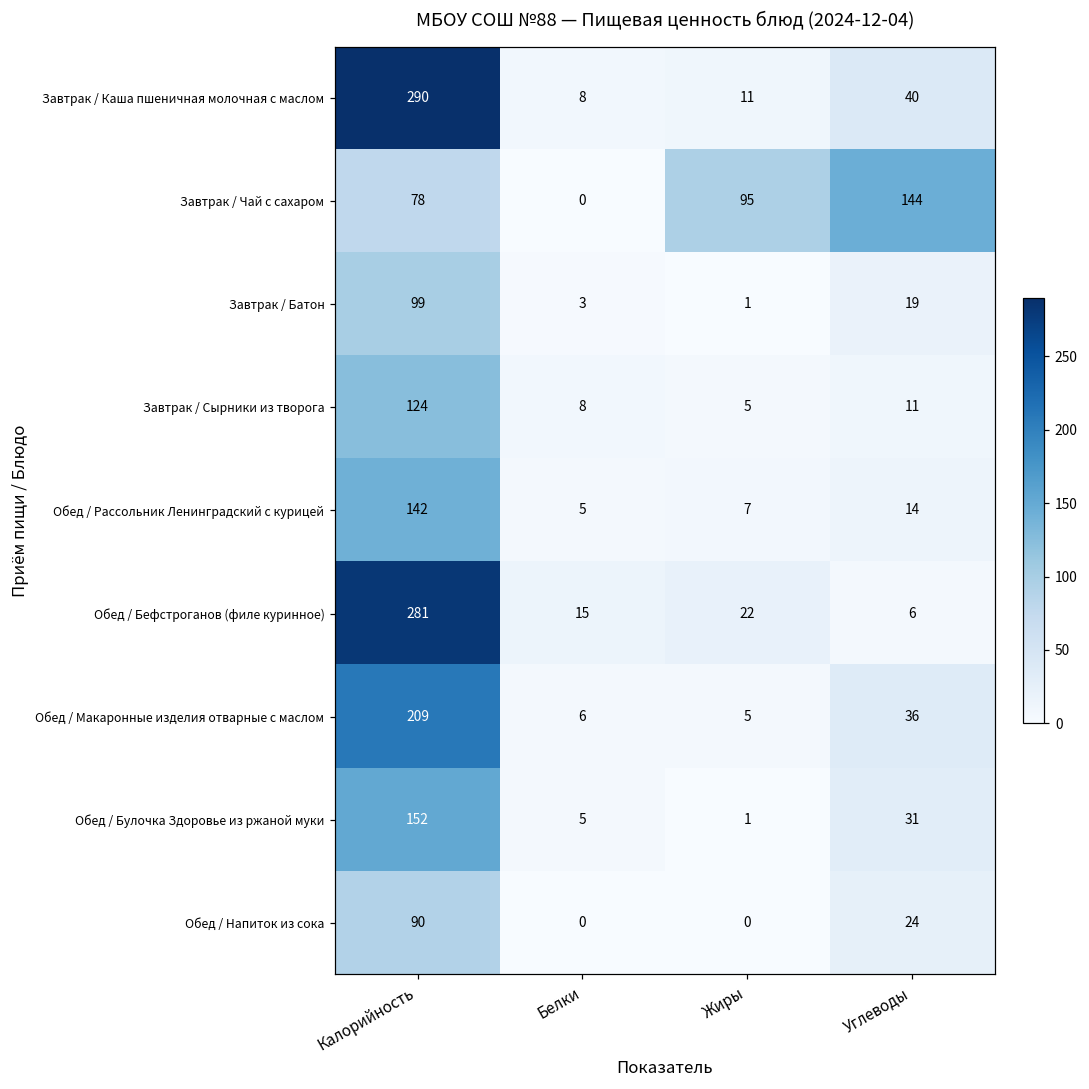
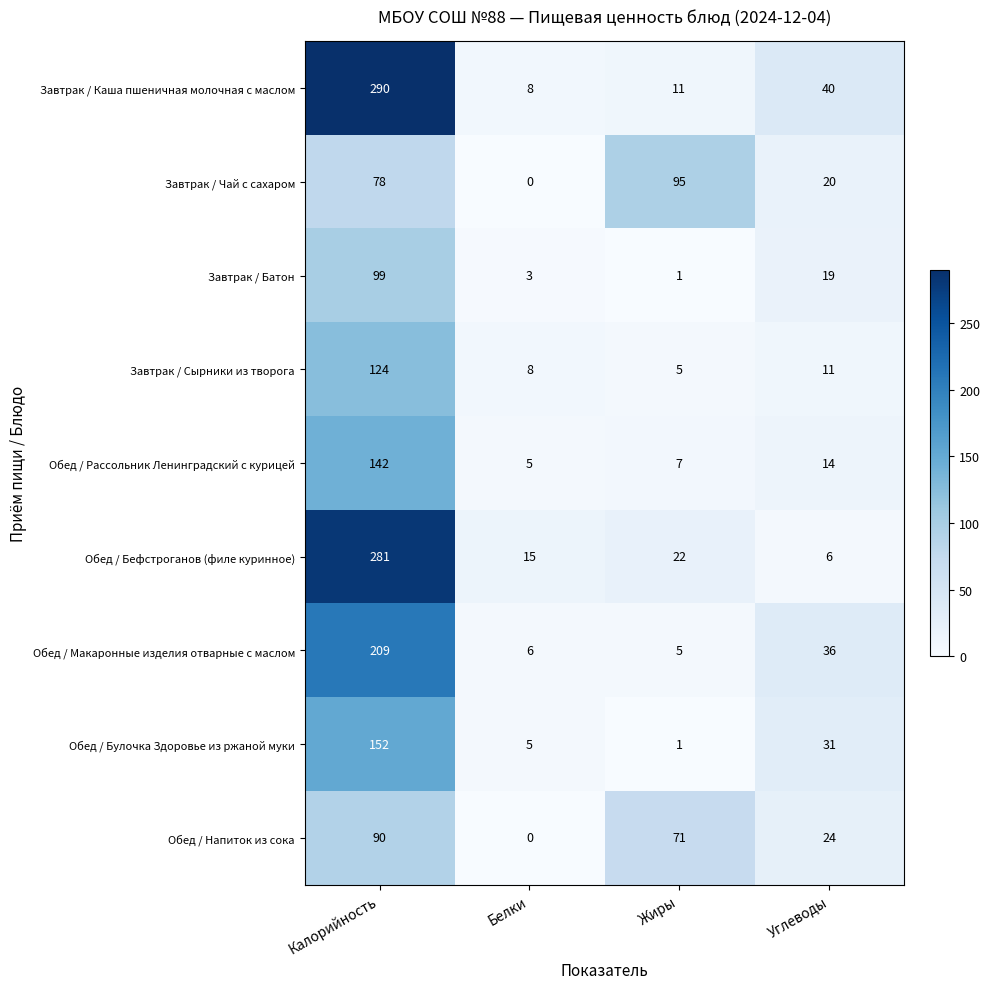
  {
    "Завтрак / Каша пшеничная молочная с маслом": {
      "Калорийность": 290,
      "Белки": 8,
      "Жиры": 11,
      "Углеводы": 40
    },
    "Завтрак / Чай с сахаром": {
      "Калорийность": 78,
      "Белки": 0,
      "Жиры": 95,
-     "Углеводы": 144
+     "Углеводы": 20
    },
    "Завтрак / Батон": {
      "Калорийность": 99,
      "Белки": 3,
      "Жиры": 1,
      "Углеводы": 19
    },
    "Завтрак / Сырники из творога": {
      "Калорийность": 124,
      "Белки": 8,
      "Жиры": 5,
      "Углеводы": 11
    },
    "Обед / Рассольник Ленинградский с курицей": {
      "Калорийность": 142,
      "Белки": 5,
      "Жиры": 7,
      "Углеводы": 14
    },
    "Обед / Бефстроганов (филе куринное)": {
      "Калорийность": 281,
      "Белки": 15,
      "Жиры": 22,
      "Углеводы": 6
    },
    "Обед / Макаронные изделия отварные с маслом": {
      "Калорийность": 209,
      "Белки": 6,
      "Жиры": 5,
      "Углеводы": 36
    },
    "Обед / Булочка Здоровье из ржаной муки": {
      "Калорийность": 152,
      "Белки": 5,
      "Жиры": 1,
      "Углеводы": 31
    },
    "Обед / Напиток из сока": {
      "Калорийность": 90,
      "Белки": 0,
-     "Жиры": 0,
+     "Жиры": 71,
      "Углеводы": 24
    }
  }
